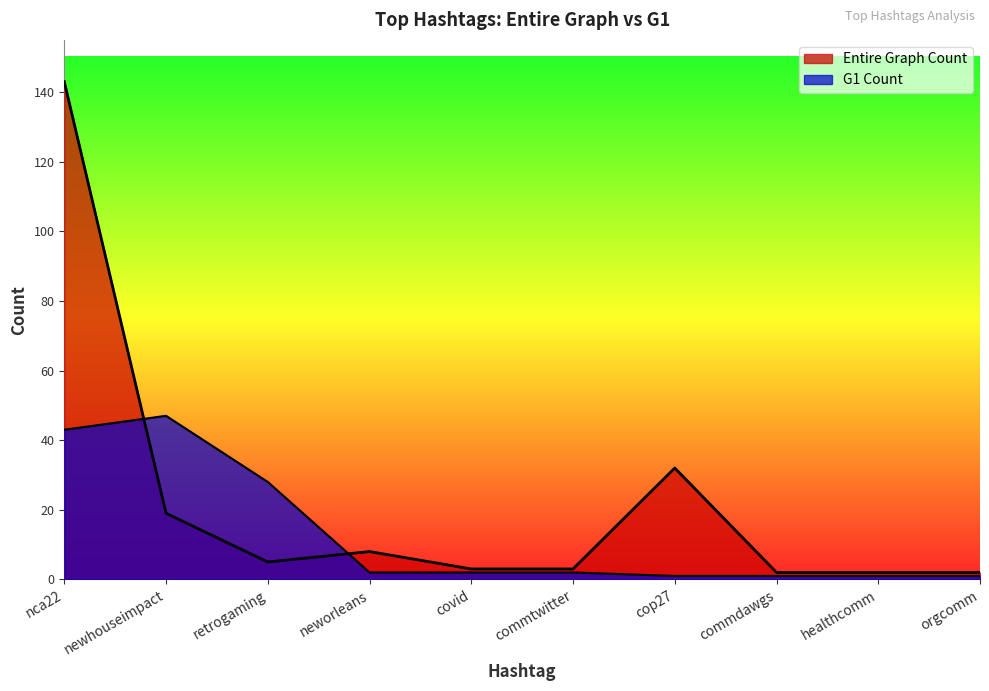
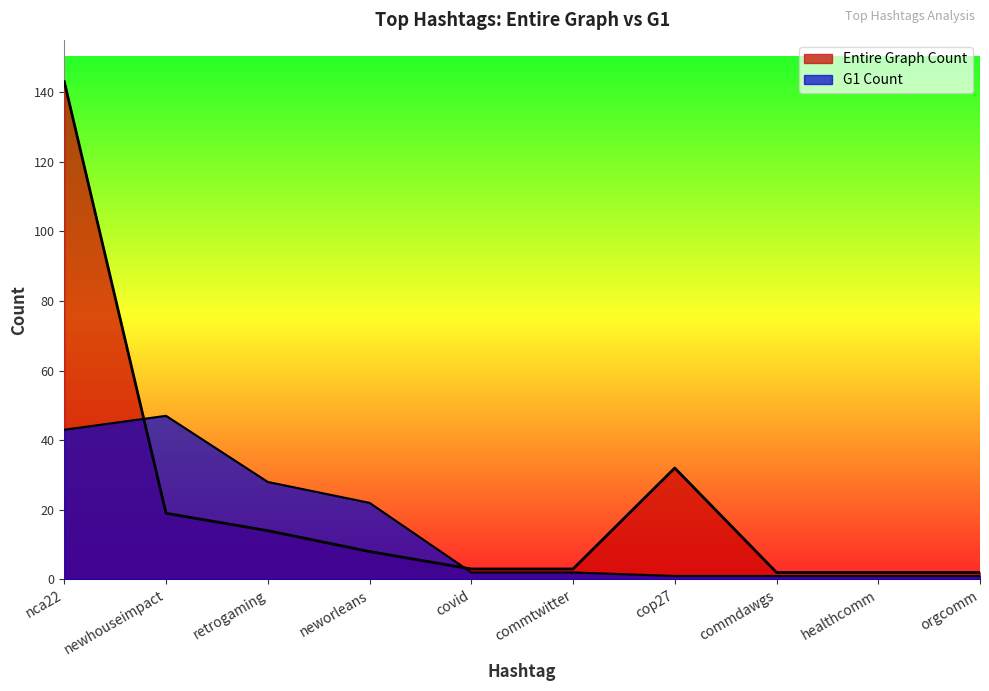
  {
    "Entire Graph Count": {
      "nca22": 143,
      "newhouseimpact": 19,
-     "retrogaming": 5,
+     "retrogaming": 14,
      "neworleans": 8,
      "covid": 3,
      "commtwitter": 3,
      "cop27": 32,
      "commdawgs": 2,
      "healthcomm": 2,
      "orgcomm": 2
    },
    "G1 Count": {
      "nca22": 43,
      "newhouseimpact": 47,
      "retrogaming": 28,
-     "neworleans": 2,
+     "neworleans": 22,
      "covid": 2,
      "commtwitter": 2,
      "cop27": 1,
      "commdawgs": 1,
      "healthcomm": 1,
      "orgcomm": 1
    }
  }
